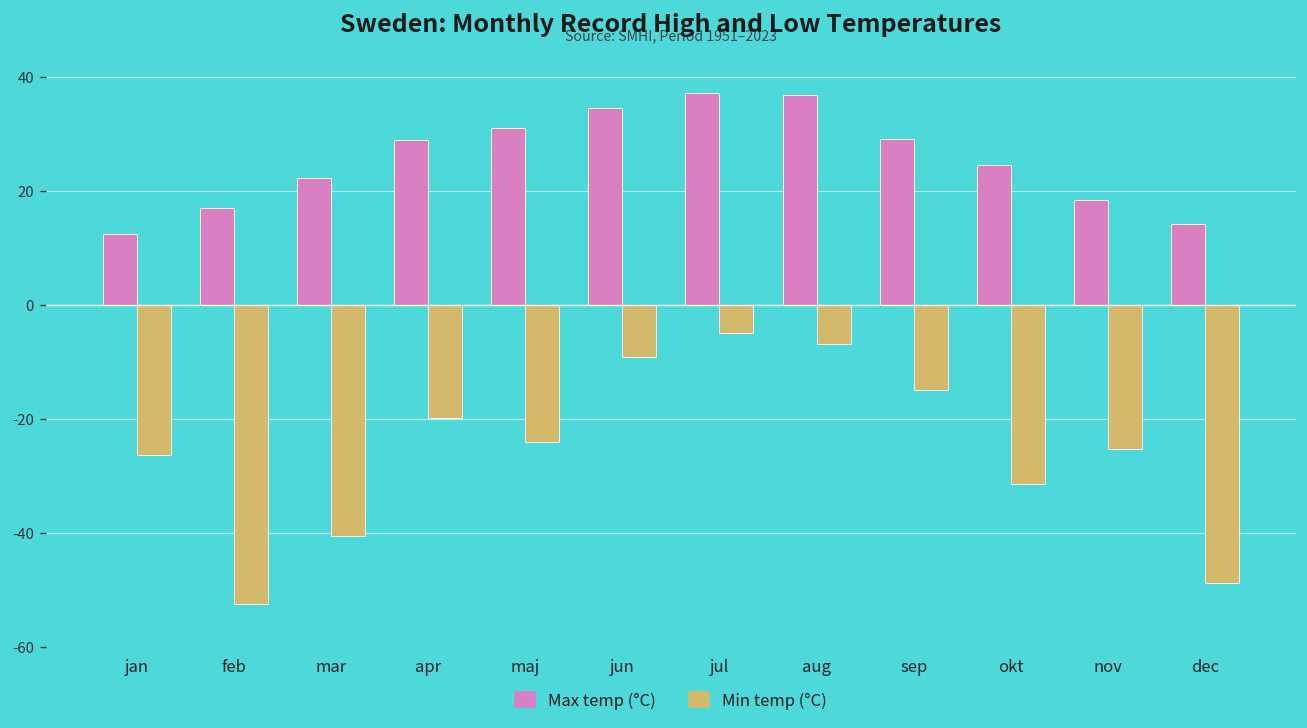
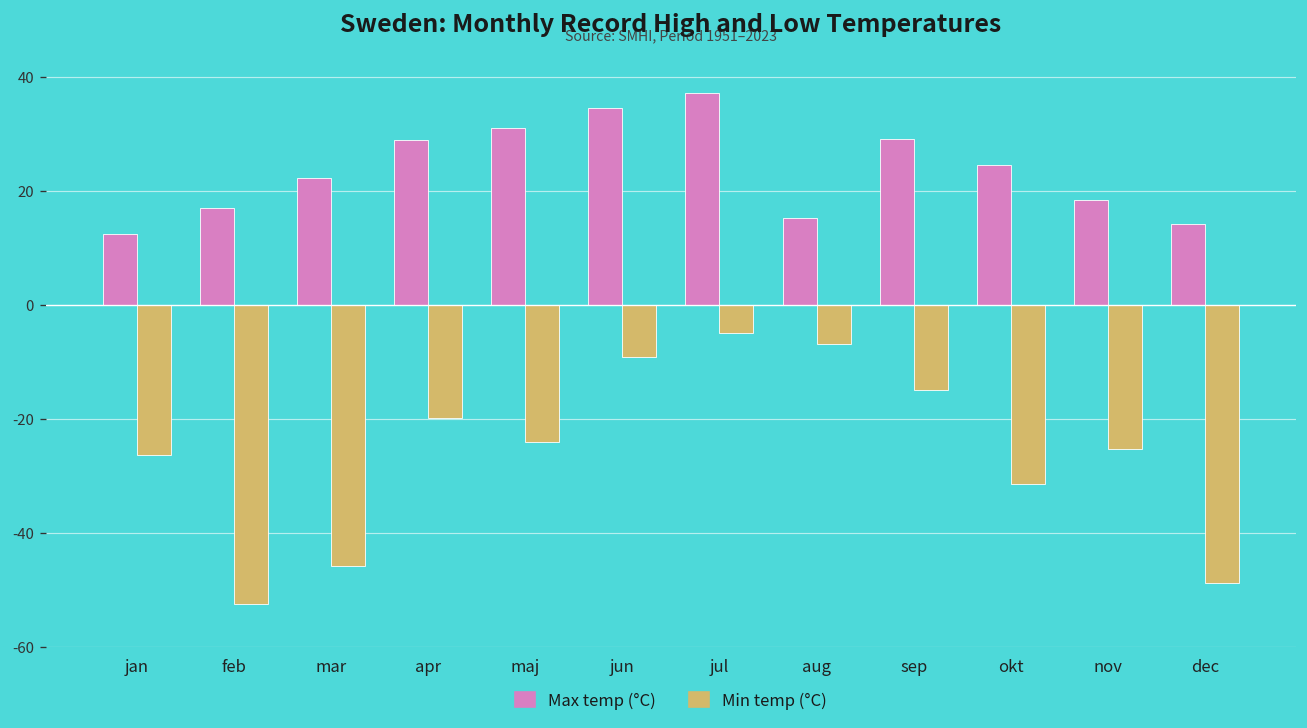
  {
    "Max temp (°C)": {
      "jan": 12,
      "feb": 17,
      "mar": 22,
      "apr": 29,
      "maj": 31,
      "jun": 35,
      "jul": 37,
-     "aug": 37,
+     "aug": 15,
      "sep": 29,
      "okt": 25,
      "nov": 18,
      "dec": 14
    },
    "Min temp (°C)": {
      "jan": -26,
      "feb": -53,
-     "mar": -41,
+     "mar": -46,
      "apr": -20,
      "maj": -24,
      "jun": -9,
      "jul": -5,
      "aug": -7,
      "sep": -15,
      "okt": -32,
      "nov": -25,
      "dec": -49
    }
  }
